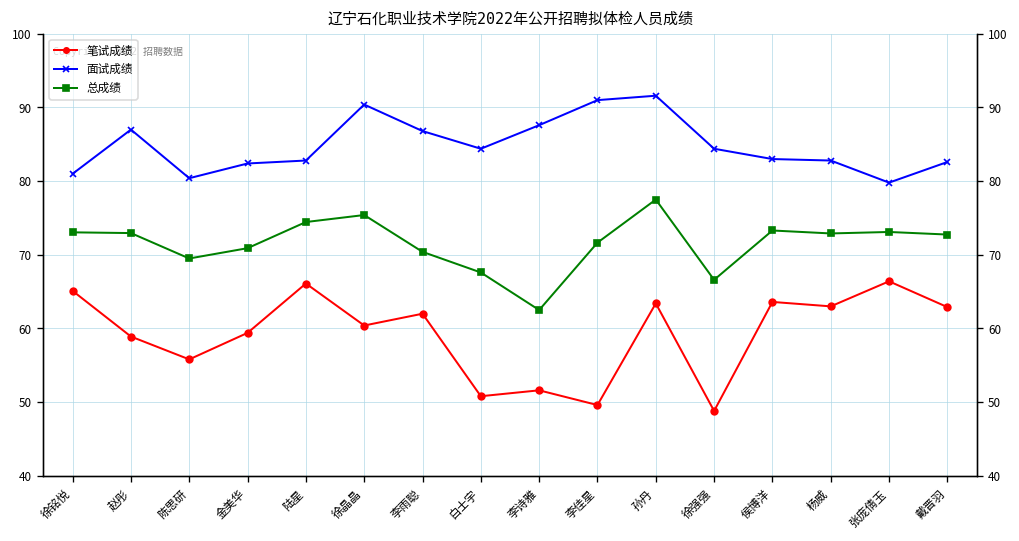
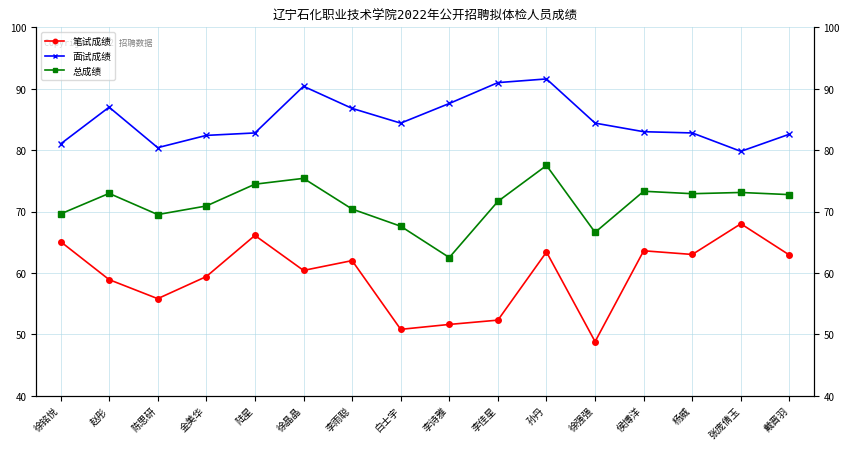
  {
    "笔试成绩": {
      "徐铭悦": 65,
      "赵彤": 59,
      "陈思研": 56,
      "金美华": 59,
      "陆星": 66,
      "徐晶晶": 60,
      "李雨聪": 62,
      "白士宇": 51,
      "李诗雅": 52,
-     "李佳星": 50,
+     "李佳星": 52,
      "孙丹": 63,
      "徐强强": 49,
      "侯博洋": 64,
      "杨威": 63,
-     "张庞倩玉": 66,
+     "张庞倩玉": 68,
      "戴晋羽": 63
    },
    "面试成绩": {
      "徐铭悦": 81,
      "赵彤": 87,
      "陈思研": 80,
      "金美华": 82,
      "陆星": 83,
      "徐晶晶": 90,
      "李雨聪": 87,
      "白士宇": 84,
      "李诗雅": 88,
      "李佳星": 91,
      "孙丹": 92,
      "徐强强": 84,
      "侯博洋": 83,
      "杨威": 83,
      "张庞倩玉": 80,
      "戴晋羽": 83
    },
    "总成绩": {
-     "徐铭悦": 73,
+     "徐铭悦": 70,
      "赵彤": 73,
      "陈思研": 70,
      "金美华": 71,
      "陆星": 74,
      "徐晶晶": 75,
      "李雨聪": 70,
      "白士宇": 68,
      "李诗雅": 63,
      "李佳星": 72,
      "孙丹": 78,
      "徐强强": 67,
      "侯博洋": 73,
      "杨威": 73,
      "张庞倩玉": 73,
      "戴晋羽": 73
    }
  }
